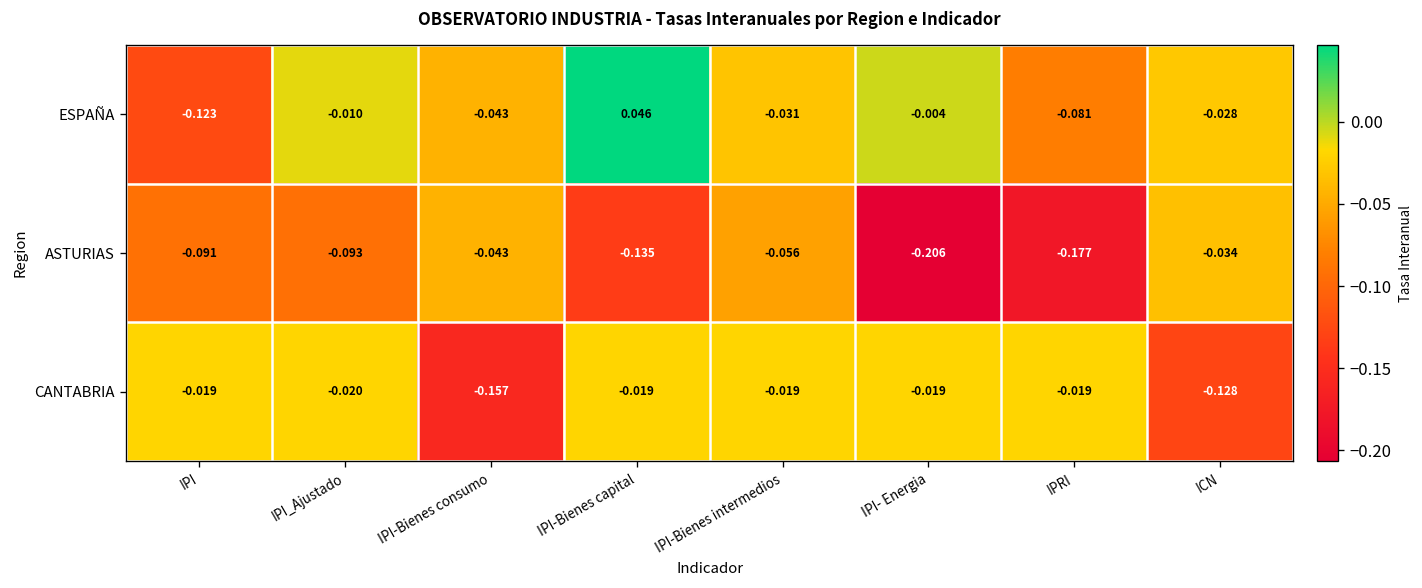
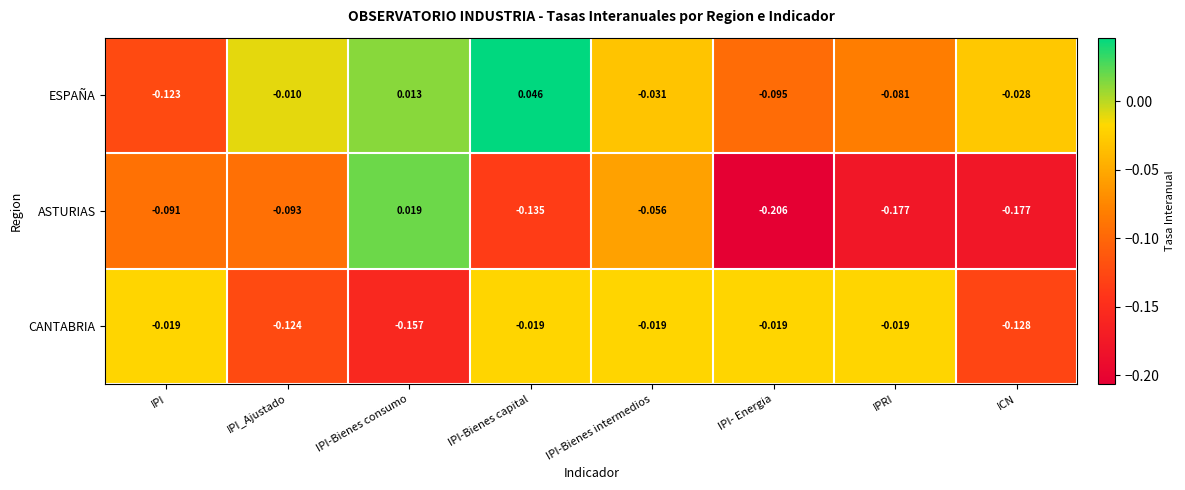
  {
    "ESPAÑA": {
      "IPI": -0.123,
      "IPI_Ajustado": -0.010,
-     "IPI-Bienes consumo": -0.043,
+     "IPI-Bienes consumo": 0.013,
      "IPI-Bienes capital": 0.046,
      "IPI-Bienes intermedios": -0.031,
-     "IPI- Energia": -0.004,
+     "IPI- Energia": -0.095,
      "IPRI": -0.081,
      "ICN": -0.028
    },
    "ASTURIAS": {
      "IPI": -0.091,
      "IPI_Ajustado": -0.093,
-     "IPI-Bienes consumo": -0.043,
+     "IPI-Bienes consumo": 0.019,
      "IPI-Bienes capital": -0.135,
      "IPI-Bienes intermedios": -0.056,
      "IPI- Energia": -0.206,
      "IPRI": -0.177,
-     "ICN": -0.034
+     "ICN": -0.177
    },
    "CANTABRIA": {
      "IPI": -0.019,
-     "IPI_Ajustado": -0.020,
+     "IPI_Ajustado": -0.124,
      "IPI-Bienes consumo": -0.157,
      "IPI-Bienes capital": -0.019,
      "IPI-Bienes intermedios": -0.019,
      "IPI- Energia": -0.019,
      "IPRI": -0.019,
      "ICN": -0.128
    }
  }
